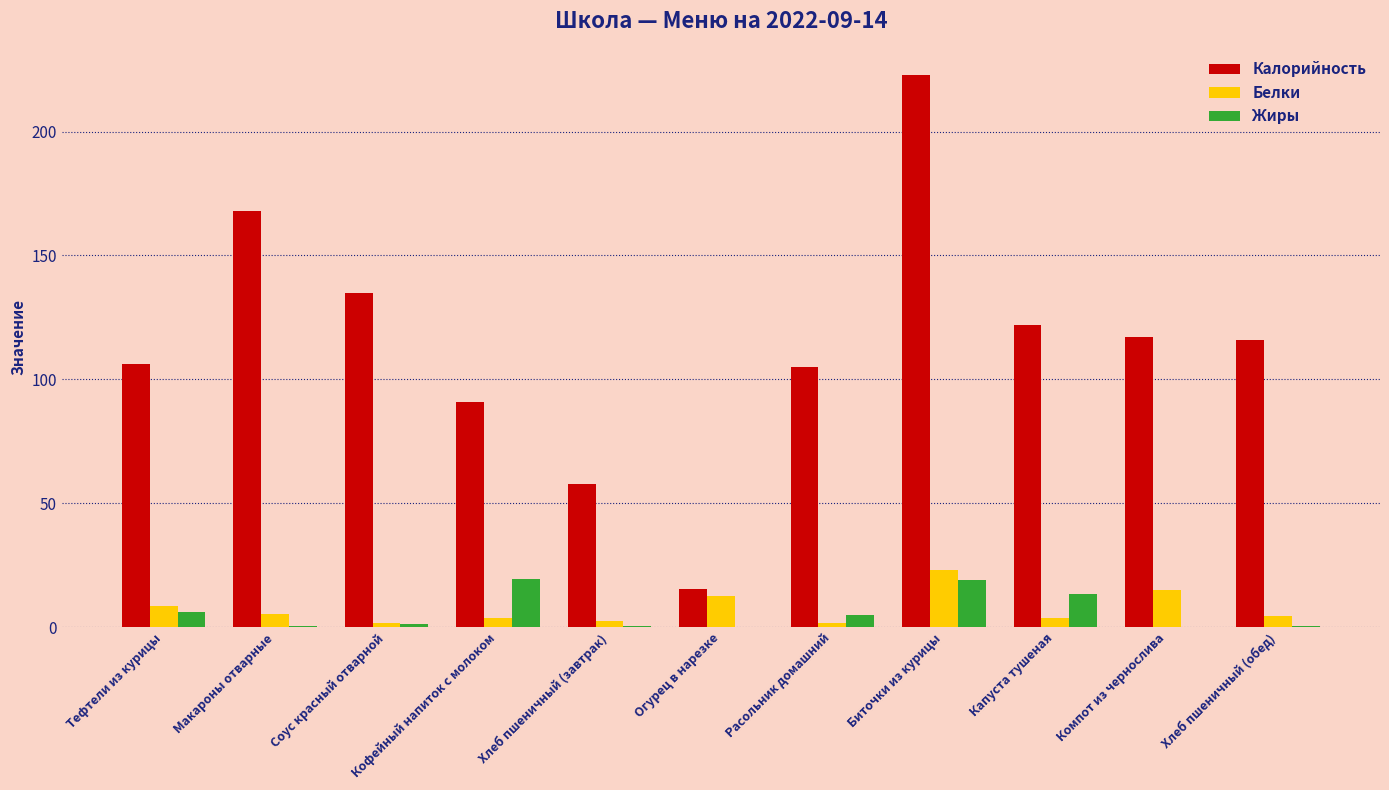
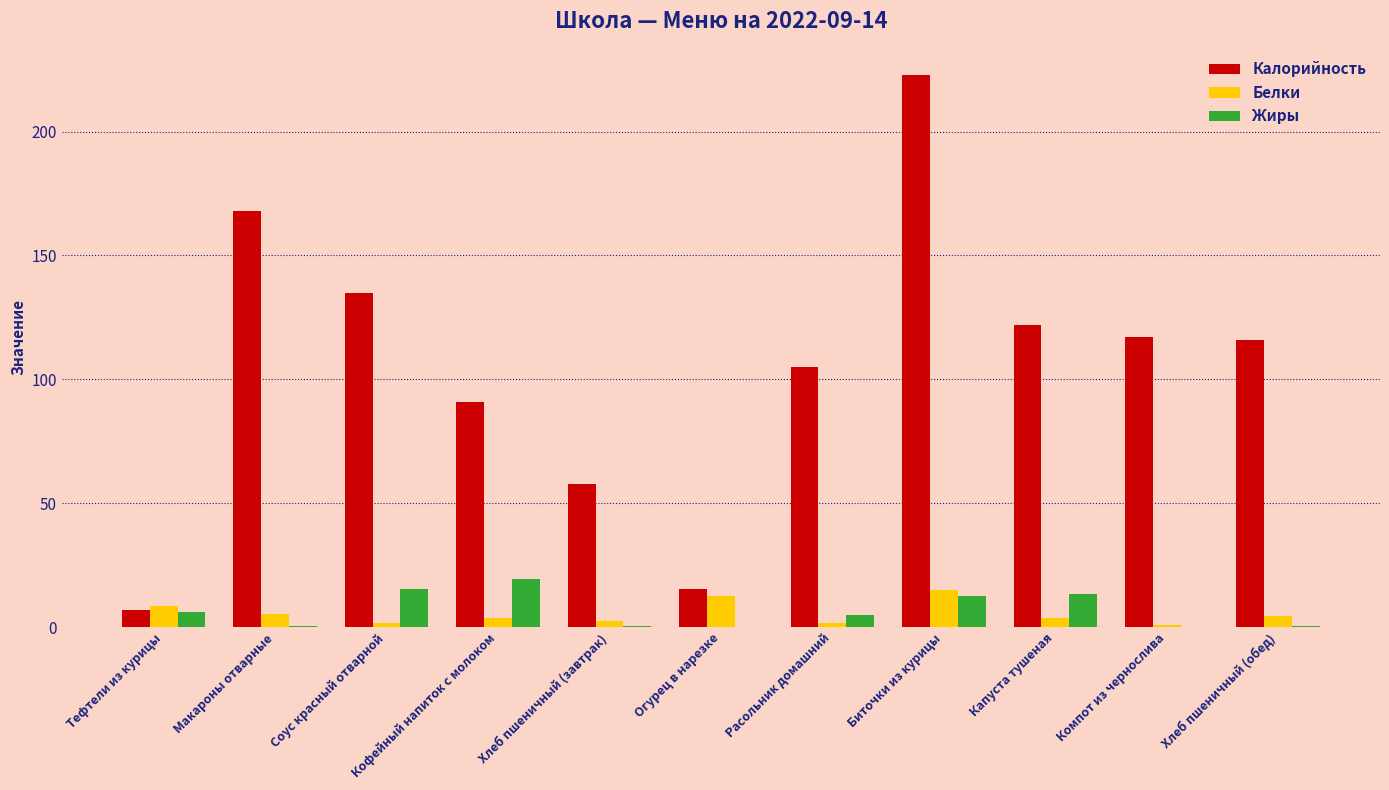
  {
    "Калорийность": {
-     "Тефтели из курицы": 106,
+     "Тефтели из курицы": 7,
      "Макароны отварные": 168,
      "Соус красный отварной": 135,
      "Кофейный напиток с молоком": 91,
      "Хлеб пшеничный (завтрак)": 58,
      "Огурец в нарезке": 15,
      "Расольник домашний": 105,
      "Биточки из курицы": 223,
      "Капуста тушеная": 122,
      "Компот из чернослива": 117,
      "Хлеб пшеничный (обед)": 116
    },
    "Белки": {
      "Тефтели из курицы": 8,
      "Макароны отварные": 5,
      "Соус красный отварной": 2,
      "Кофейный напиток с молоком": 4,
      "Хлеб пшеничный (завтрак)": 2,
      "Огурец в нарезке": 12,
      "Расольник домашний": 2,
-     "Биточки из курицы": 23,
+     "Биточки из курицы": 15,
      "Капуста тушеная": 4,
-     "Компот из чернослива": 15,
+     "Компот из чернослива": 1,
      "Хлеб пшеничный (обед)": 5
    },
    "Жиры": {
      "Тефтели из курицы": 6,
-     "Соус красный отварной": 1,
+     "Соус красный отварной": 15,
      "Кофейный напиток с молоком": 20,
      "Огурец в нарезке": 0,
      "Расольник домашний": 5,
-     "Биточки из курицы": 19,
+     "Биточки из курицы": 13,
      "Капуста тушеная": 13,
      "Компот из чернослива": 0
    }
  }
